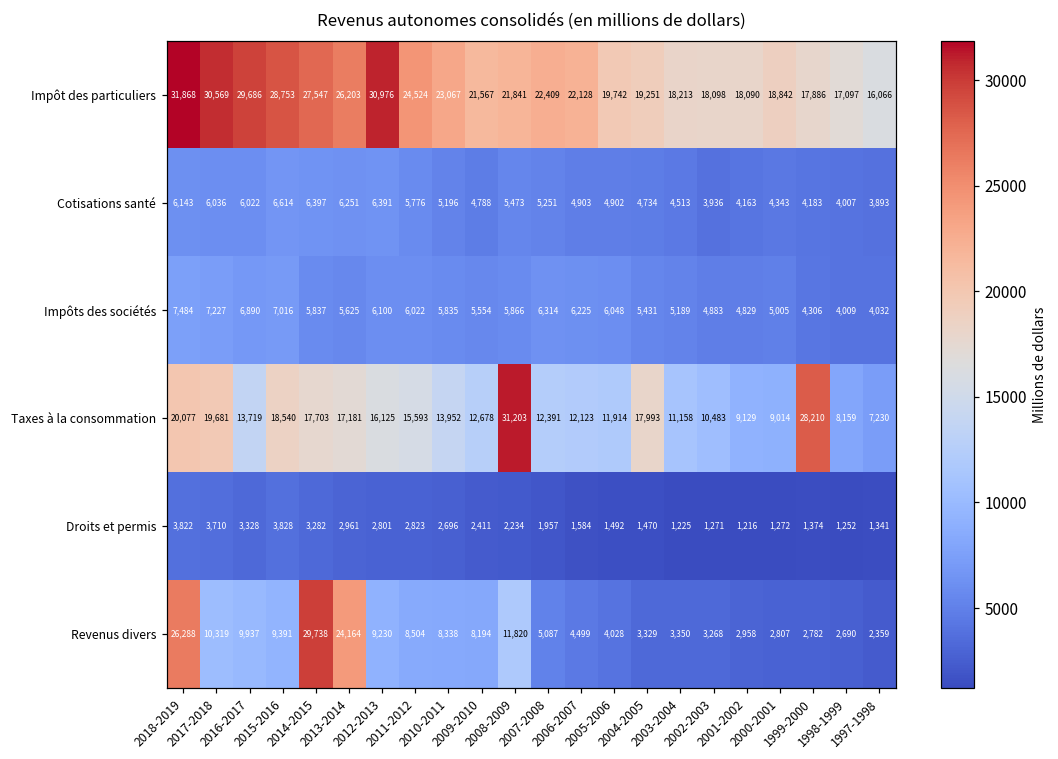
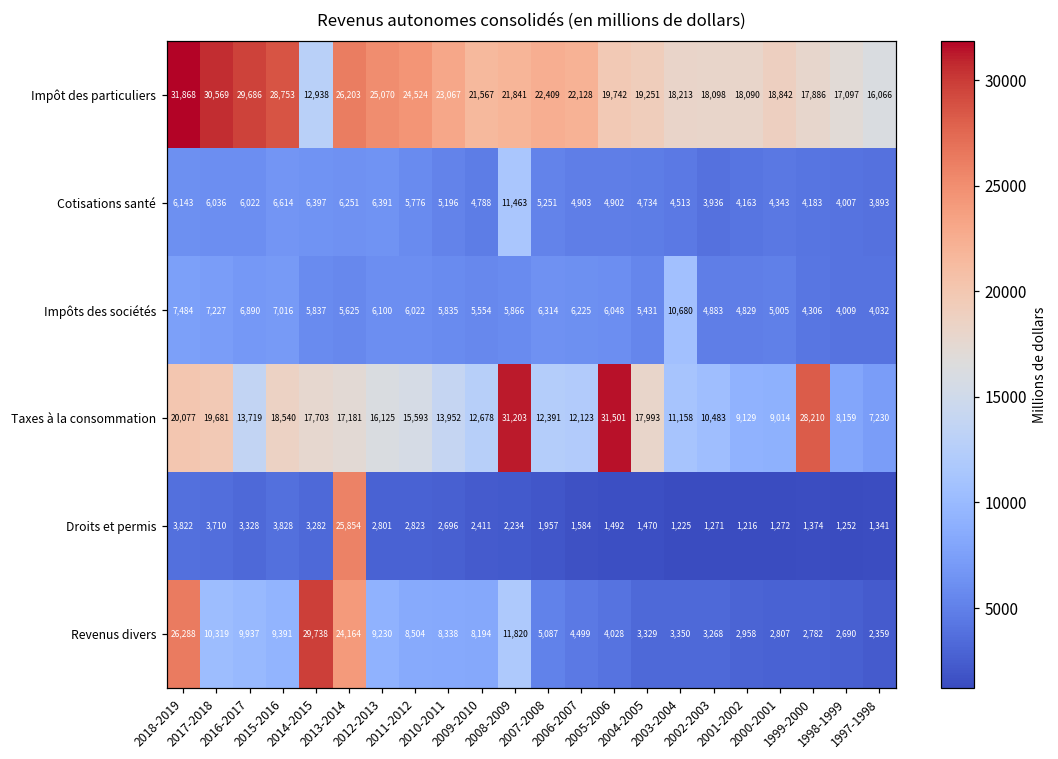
  {
    "Impôt des particuliers": {
      "2018-2019": "31,868",
      "2017-2018": "30,569",
      "2016-2017": "29,686",
      "2015-2016": "28,753",
-     "2014-2015": "27,547",
+     "2014-2015": "12,938",
      "2013-2014": "26,203",
-     "2012-2013": "30,976",
+     "2012-2013": "25,070",
      "2011-2012": "24,524",
      "2010-2011": "23,067",
      "2009-2010": "21,567",
      "2008-2009": "21,841",
      "2007-2008": "22,409",
      "2006-2007": "22,128",
      "2005-2006": "19,742",
      "2004-2005": "19,251",
      "2003-2004": "18,213",
      "2002-2003": "18,098",
      "2001-2002": "18,090",
      "2000-2001": "18,842",
      "1999-2000": "17,886",
      "1998-1999": "17,097",
      "1997-1998": "16,066"
    },
    "Cotisations santé": {
      "2018-2019": "6,143",
      "2017-2018": "6,036",
      "2016-2017": "6,022",
      "2015-2016": "6,614",
      "2014-2015": "6,397",
      "2013-2014": "6,251",
      "2012-2013": "6,391",
      "2011-2012": "5,776",
      "2010-2011": "5,196",
      "2009-2010": "4,788",
-     "2008-2009": "5,473",
+     "2008-2009": "11,463",
      "2007-2008": "5,251",
      "2006-2007": "4,903",
      "2005-2006": "4,902",
      "2004-2005": "4,734",
      "2003-2004": "4,513",
      "2002-2003": "3,936",
      "2001-2002": "4,163",
      "2000-2001": "4,343",
      "1999-2000": "4,183",
      "1998-1999": "4,007",
      "1997-1998": "3,893"
    },
    "Impôts des sociétés": {
      "2018-2019": "7,484",
      "2017-2018": "7,227",
      "2016-2017": "6,890",
      "2015-2016": "7,016",
      "2014-2015": "5,837",
      "2013-2014": "5,625",
      "2012-2013": "6,100",
      "2011-2012": "6,022",
      "2010-2011": "5,835",
      "2009-2010": "5,554",
      "2008-2009": "5,866",
      "2007-2008": "6,314",
      "2006-2007": "6,225",
      "2005-2006": "6,048",
      "2004-2005": "5,431",
-     "2003-2004": "5,189",
+     "2003-2004": "10,680",
      "2002-2003": "4,883",
      "2001-2002": "4,829",
      "2000-2001": "5,005",
      "1999-2000": "4,306",
      "1998-1999": "4,009",
      "1997-1998": "4,032"
    },
    "Taxes à la consommation": {
      "2018-2019": "20,077",
      "2017-2018": "19,681",
      "2016-2017": "13,719",
      "2015-2016": "18,540",
      "2014-2015": "17,703",
      "2013-2014": "17,181",
      "2012-2013": "16,125",
      "2011-2012": "15,593",
      "2010-2011": "13,952",
      "2009-2010": "12,678",
      "2008-2009": "31,203",
      "2007-2008": "12,391",
      "2006-2007": "12,123",
-     "2005-2006": "11,914",
+     "2005-2006": "31,501",
      "2004-2005": "17,993",
      "2003-2004": "11,158",
      "2002-2003": "10,483",
      "2001-2002": "9,129",
      "2000-2001": "9,014",
      "1999-2000": "28,210",
      "1998-1999": "8,159",
      "1997-1998": "7,230"
    },
    "Droits et permis": {
      "2018-2019": "3,822",
      "2017-2018": "3,710",
      "2016-2017": "3,328",
      "2015-2016": "3,828",
      "2014-2015": "3,282",
-     "2013-2014": "2,961",
+     "2013-2014": "25,854",
      "2012-2013": "2,801",
      "2011-2012": "2,823",
      "2010-2011": "2,696",
      "2009-2010": "2,411",
      "2008-2009": "2,234",
      "2007-2008": "1,957",
      "2006-2007": "1,584",
      "2005-2006": "1,492",
      "2004-2005": "1,470",
      "2003-2004": "1,225",
      "2002-2003": "1,271",
      "2001-2002": "1,216",
      "2000-2001": "1,272",
      "1999-2000": "1,374",
      "1998-1999": "1,252",
      "1997-1998": "1,341"
    },
    "Revenus divers": {
      "2018-2019": "26,288",
      "2017-2018": "10,319",
      "2016-2017": "9,937",
      "2015-2016": "9,391",
      "2014-2015": "29,738",
      "2013-2014": "24,164",
      "2012-2013": "9,230",
      "2011-2012": "8,504",
      "2010-2011": "8,338",
      "2009-2010": "8,194",
      "2008-2009": "11,820",
      "2007-2008": "5,087",
      "2006-2007": "4,499",
      "2005-2006": "4,028",
      "2004-2005": "3,329",
      "2003-2004": "3,350",
      "2002-2003": "3,268",
      "2001-2002": "2,958",
      "2000-2001": "2,807",
      "1999-2000": "2,782",
      "1998-1999": "2,690",
      "1997-1998": "2,359"
    }
  }
